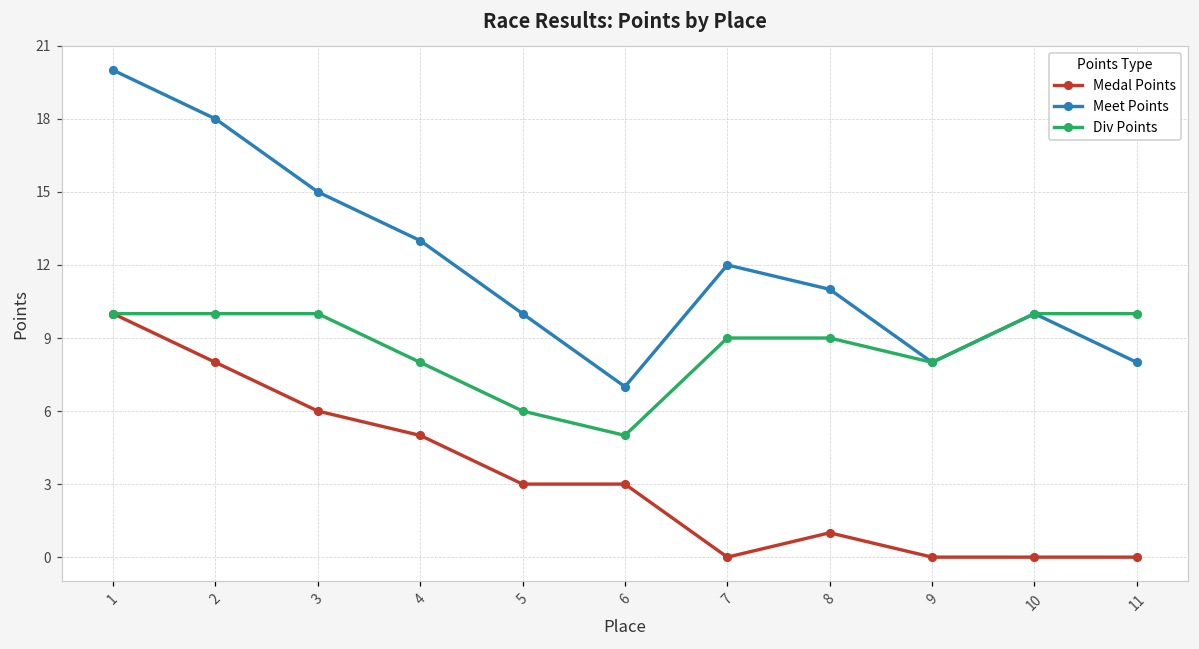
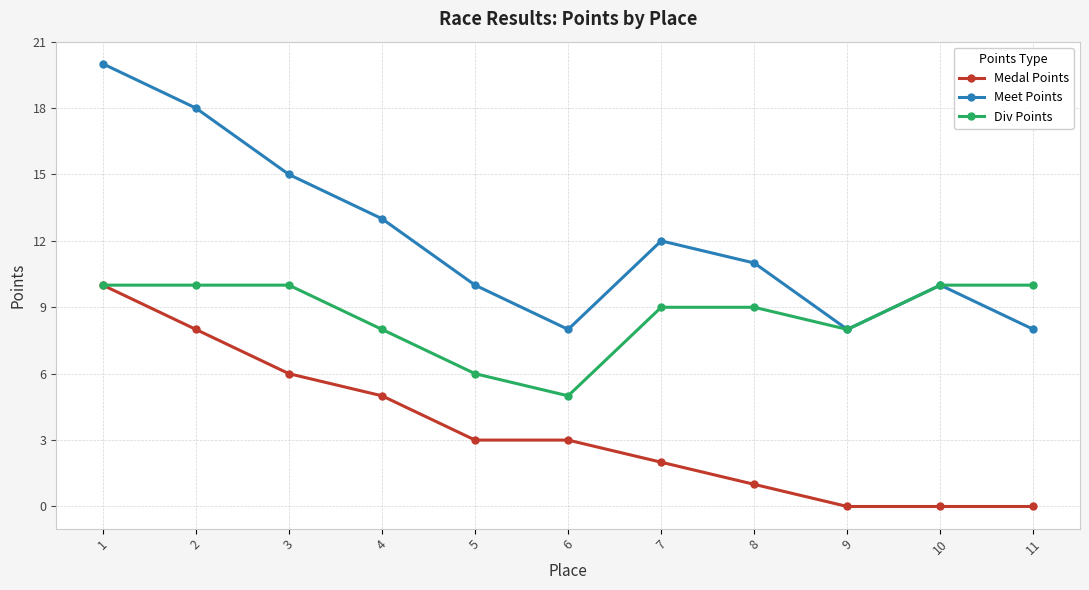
  {
    "Medal Points": {
      "2": 8,
      "3": 6,
      "4": 5,
      "5": 3,
      "6": 3,
-     "7": 0,
+     "7": 2,
      "8": 1,
      "9": 0,
      "10": 0,
      "11": 0
    },
    "Meet Points": {
      "1": 20,
      "2": 18,
      "3": 15,
      "4": 13,
      "5": 10,
-     "6": 7,
+     "6": 8,
      "7": 12,
      "8": 11,
      "11": 8
    },
    "Div Points": {
      "2": 10,
      "3": 10,
      "4": 8,
      "5": 6,
      "6": 5,
      "7": 9,
      "8": 9,
      "11": 10
    }
  }
